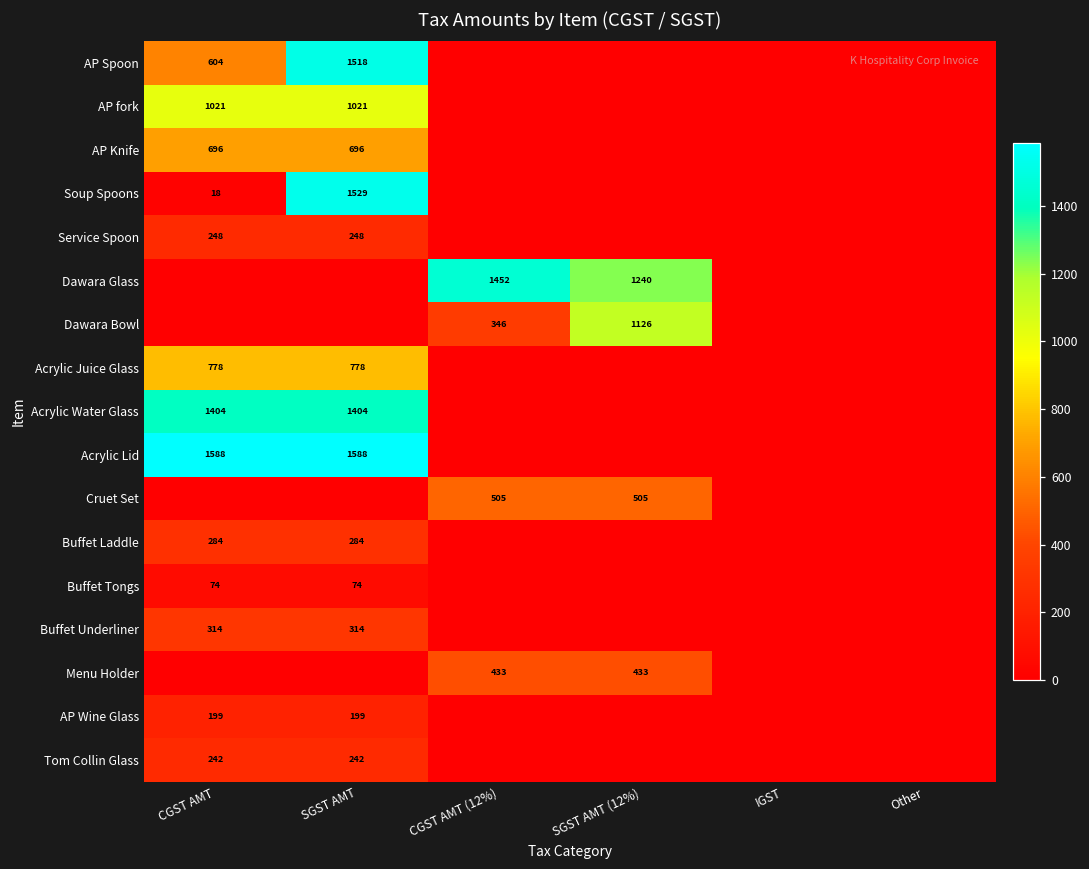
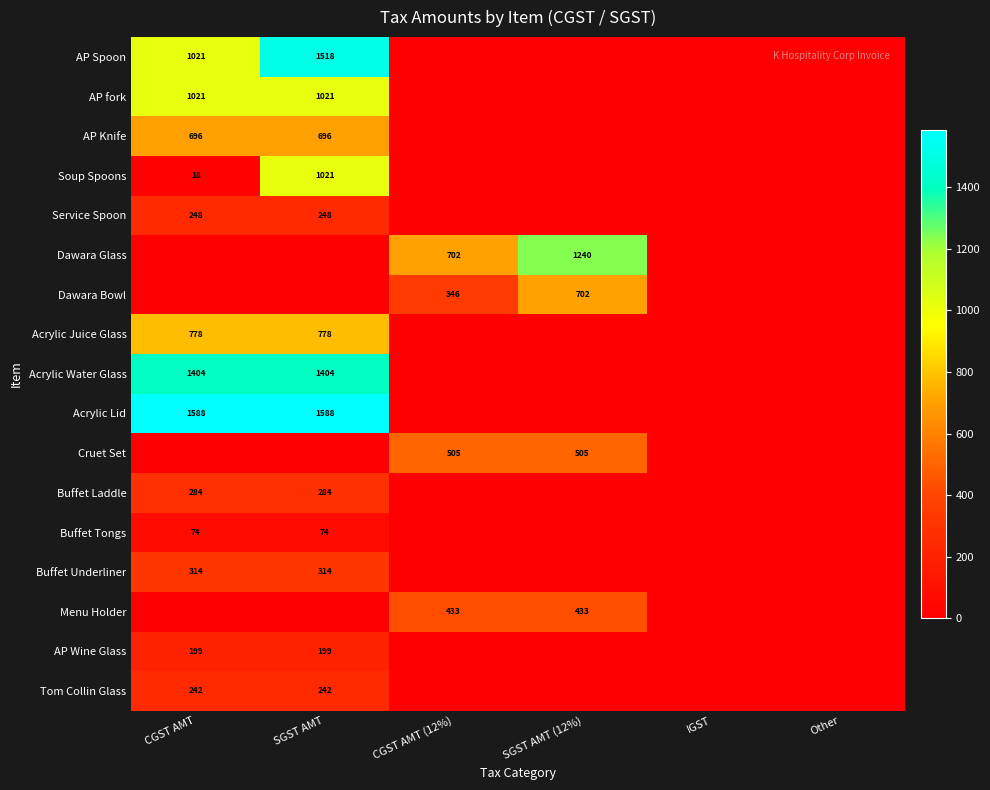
  {
    "AP Spoon": {
-     "CGST AMT": 604,
+     "CGST AMT": 1021,
      "SGST AMT": 1518
    },
    "AP fork": {
      "CGST AMT": 1021,
      "SGST AMT": 1021
    },
    "AP Knife": {
      "CGST AMT": 696,
      "SGST AMT": 696
    },
    "Soup Spoons": {
      "CGST AMT": 18,
-     "SGST AMT": 1529
+     "SGST AMT": 1021
    },
    "Service Spoon": {
      "CGST AMT": 248,
      "SGST AMT": 248
    },
    "Dawara Glass": {
-     "CGST AMT (12%)": 1452,
+     "CGST AMT (12%)": 702,
      "SGST AMT (12%)": 1240
    },
    "Dawara Bowl": {
      "CGST AMT (12%)": 346,
-     "SGST AMT (12%)": 1126
+     "SGST AMT (12%)": 702
    },
    "Acrylic Juice Glass": {
      "CGST AMT": 778,
      "SGST AMT": 778
    },
    "Acrylic Water Glass": {
      "CGST AMT": 1404,
      "SGST AMT": 1404
    },
    "Acrylic Lid": {
      "CGST AMT": 1588,
      "SGST AMT": 1588
    },
    "Cruet Set": {
      "CGST AMT (12%)": 505,
      "SGST AMT (12%)": 505
    },
    "Buffet Laddle": {
      "CGST AMT": 284,
      "SGST AMT": 284
    },
    "Buffet Tongs": {
      "CGST AMT": 74,
      "SGST AMT": 74
    },
    "Buffet Underliner": {
      "CGST AMT": 314,
      "SGST AMT": 314
    },
    "Menu Holder": {
      "CGST AMT (12%)": 433,
      "SGST AMT (12%)": 433
    },
    "AP Wine Glass": {
      "CGST AMT": 199,
      "SGST AMT": 199
    },
    "Tom Collin Glass": {
      "CGST AMT": 242,
      "SGST AMT": 242
    }
  }
